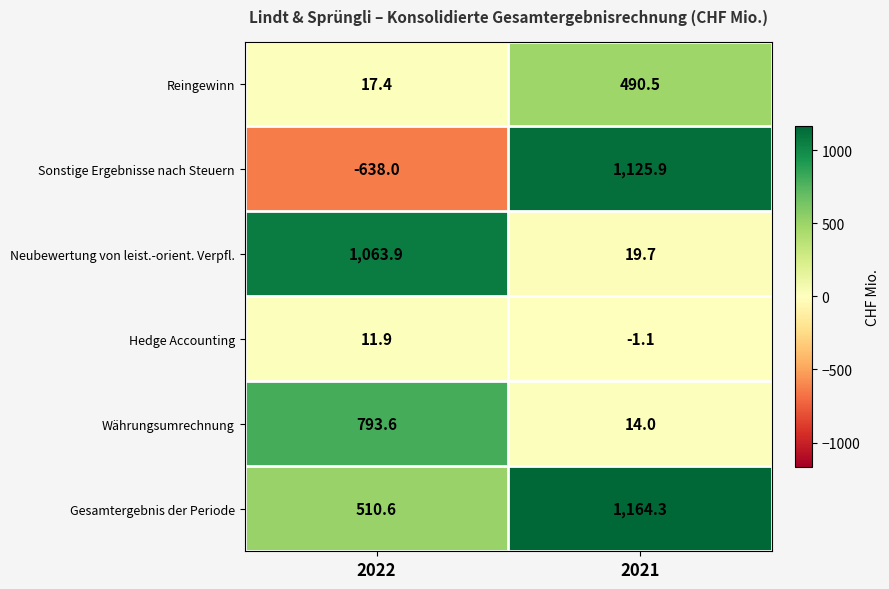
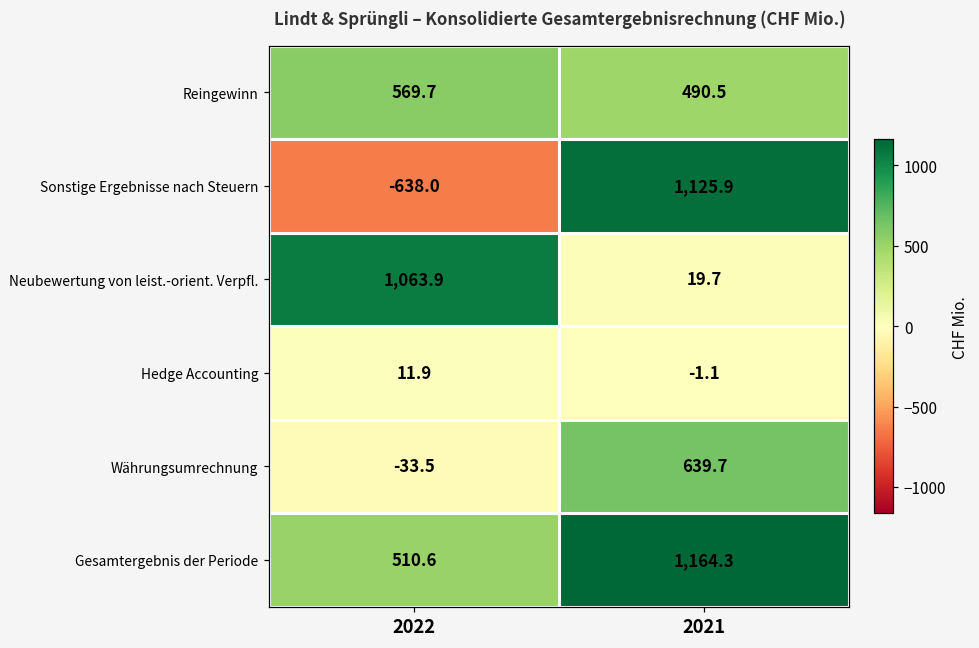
  {
    "Reingewinn": {
-     "2022": "17.4",
+     "2022": "569.7",
      "2021": "490.5"
    },
    "Sonstige Ergebnisse nach Steuern": {
      "2022": "-638.0",
      "2021": "1,125.9"
    },
    "Neubewertung von leist.-orient. Verpfl.": {
      "2022": "1,063.9",
      "2021": "19.7"
    },
    "Hedge Accounting": {
      "2022": "11.9",
      "2021": "-1.1"
    },
    "Währungsumrechnung": {
-     "2022": "793.6",
-     "2021": "14.0"
+     "2022": "-33.5",
+     "2021": "639.7"
    },
    "Gesamtergebnis der Periode": {
      "2022": "510.6",
      "2021": "1,164.3"
    }
  }
